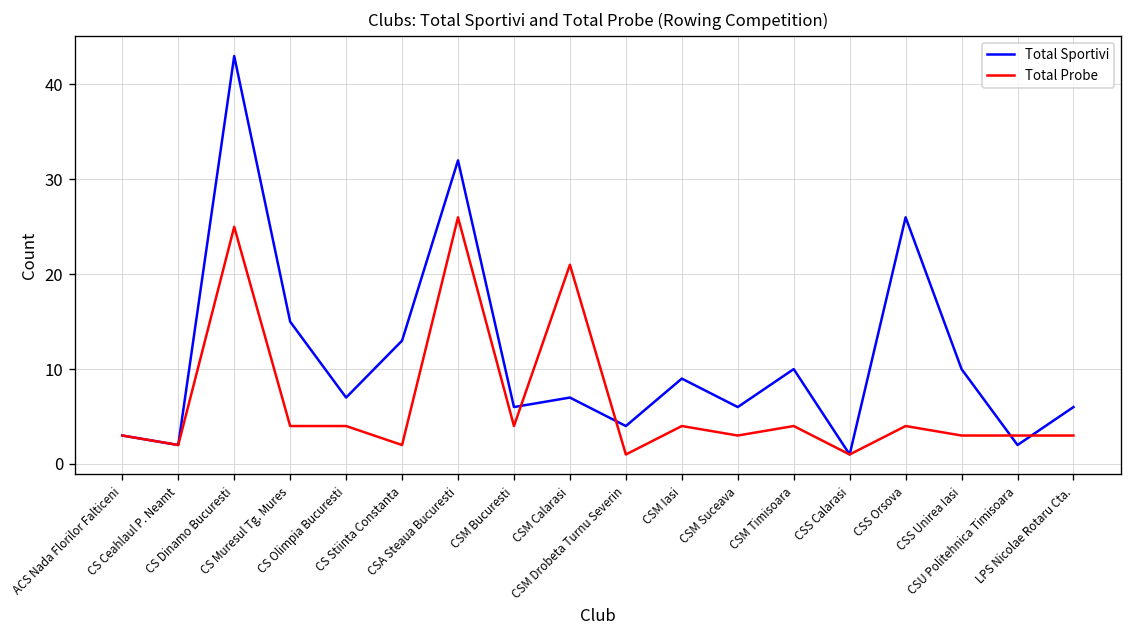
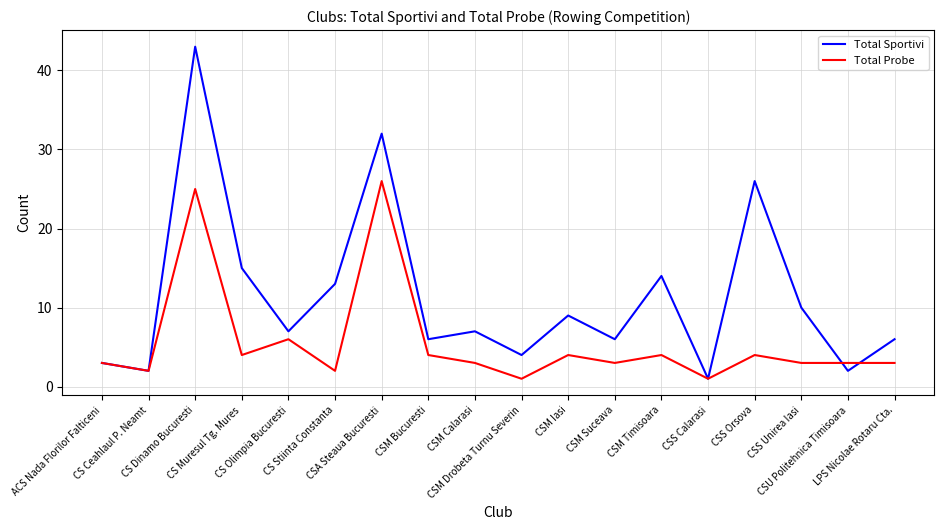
  {
    "Total Sportivi": {
      "CS Dinamo Bucuresti": 43,
      "CS Muresul Tg. Mures": 15,
      "CS Olimpia Bucuresti": 7,
      "CS Stiinta Constanta": 13,
      "CSA Steaua Bucuresti": 32,
      "CSM Bucuresti": 6,
      "CSM Calarasi": 7,
      "CSM Drobeta Turnu Severin": 4,
      "CSM Iasi": 9,
      "CSM Suceava": 6,
-     "CSM Timisoara": 10,
+     "CSM Timisoara": 14,
      "CSS Orsova": 26,
      "CSS Unirea Iasi": 10,
      "CSU Politehnica Timisoara": 2,
      "LPS Nicolae Rotaru Cta.": 6
    },
    "Total Probe": {
      "CS Dinamo Bucuresti": 25,
      "CS Muresul Tg. Mures": 4,
-     "CS Olimpia Bucuresti": 4,
+     "CS Olimpia Bucuresti": 6,
      "CS Stiinta Constanta": 2,
      "CSA Steaua Bucuresti": 26,
      "CSM Bucuresti": 4,
-     "CSM Calarasi": 21,
+     "CSM Calarasi": 3,
      "CSM Drobeta Turnu Severin": 1,
      "CSM Iasi": 4,
      "CSM Suceava": 3,
      "CSM Timisoara": 4,
      "CSS Orsova": 4,
      "CSS Unirea Iasi": 3,
      "CSU Politehnica Timisoara": 3,
      "LPS Nicolae Rotaru Cta.": 3
    }
  }
